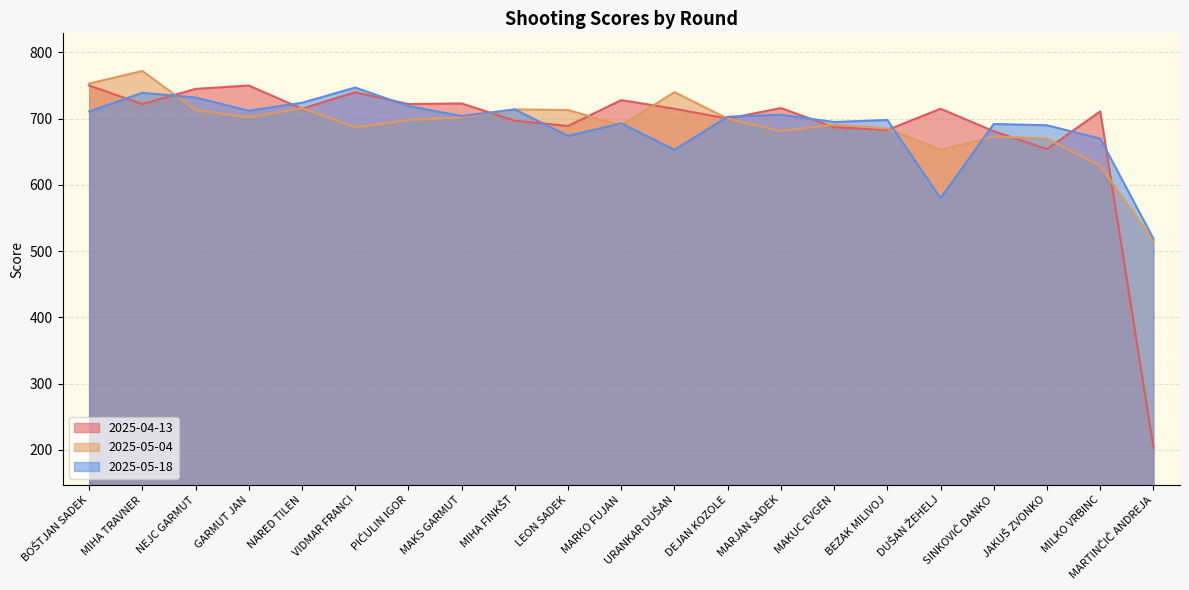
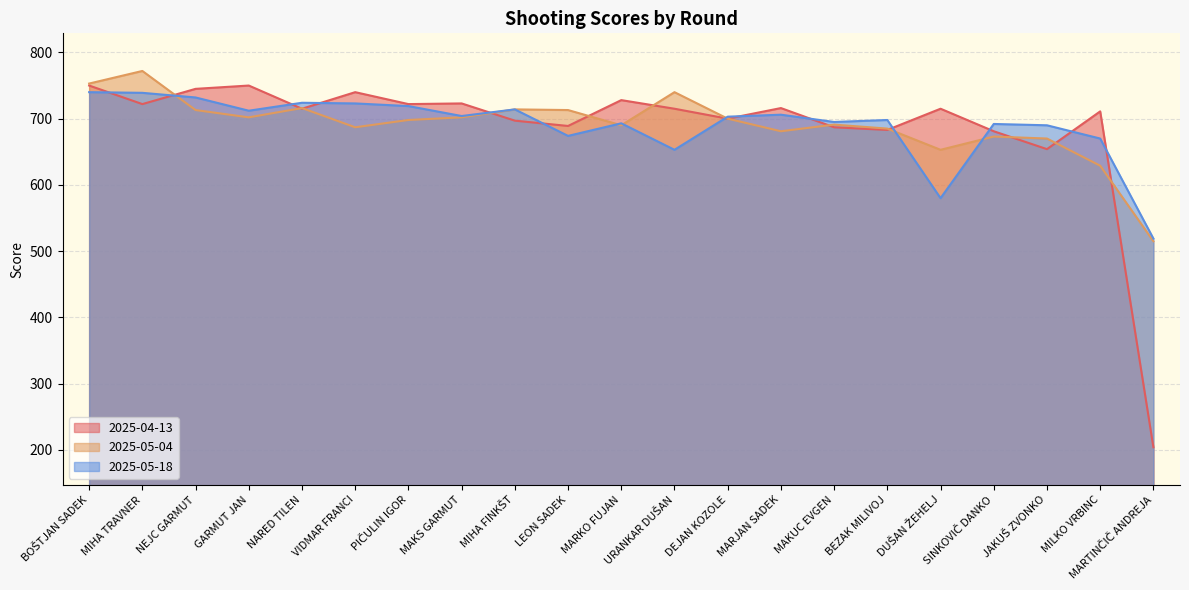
  {
    "2025-05-18": {
-     "BOŠTJAN SADEK": 710,
+     "BOŠTJAN SADEK": 740,
      "MIHA TRAVNER": 740,
      "NEJC GARMUT": 730,
      "GARMUT JAN": 710,
      "NARED TILEN": 720,
-     "VIDMAR FRANCI": 750,
+     "VIDMAR FRANCI": 720,
      "LEON SADEK": 670,
      "URANKAR DUŠAN": 650,
      "MARJAN SADEK": 710,
      "MAKUC EVGEN": 700,
      "BEZAK MILIVOJ": 700,
      "DUŠAN ŽEHELJ": 580,
      "SINKOVIČ DANKO": 690,
      "JAKUŠ ZVONKO": 690,
      "MILKO VRBINC": 670,
      "MARTINČIČ ANDREJA": 520
    }
  }
